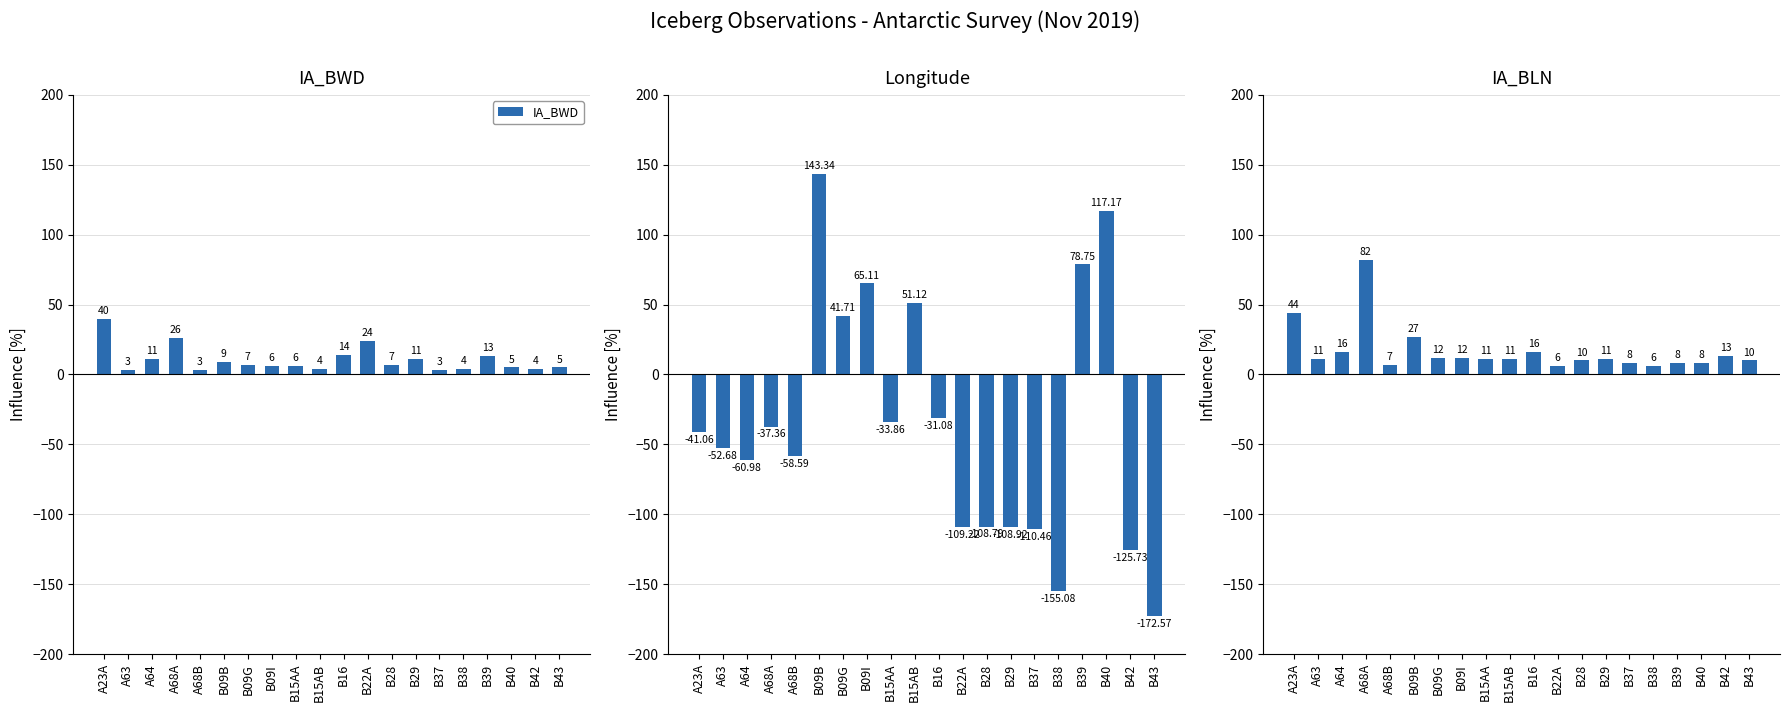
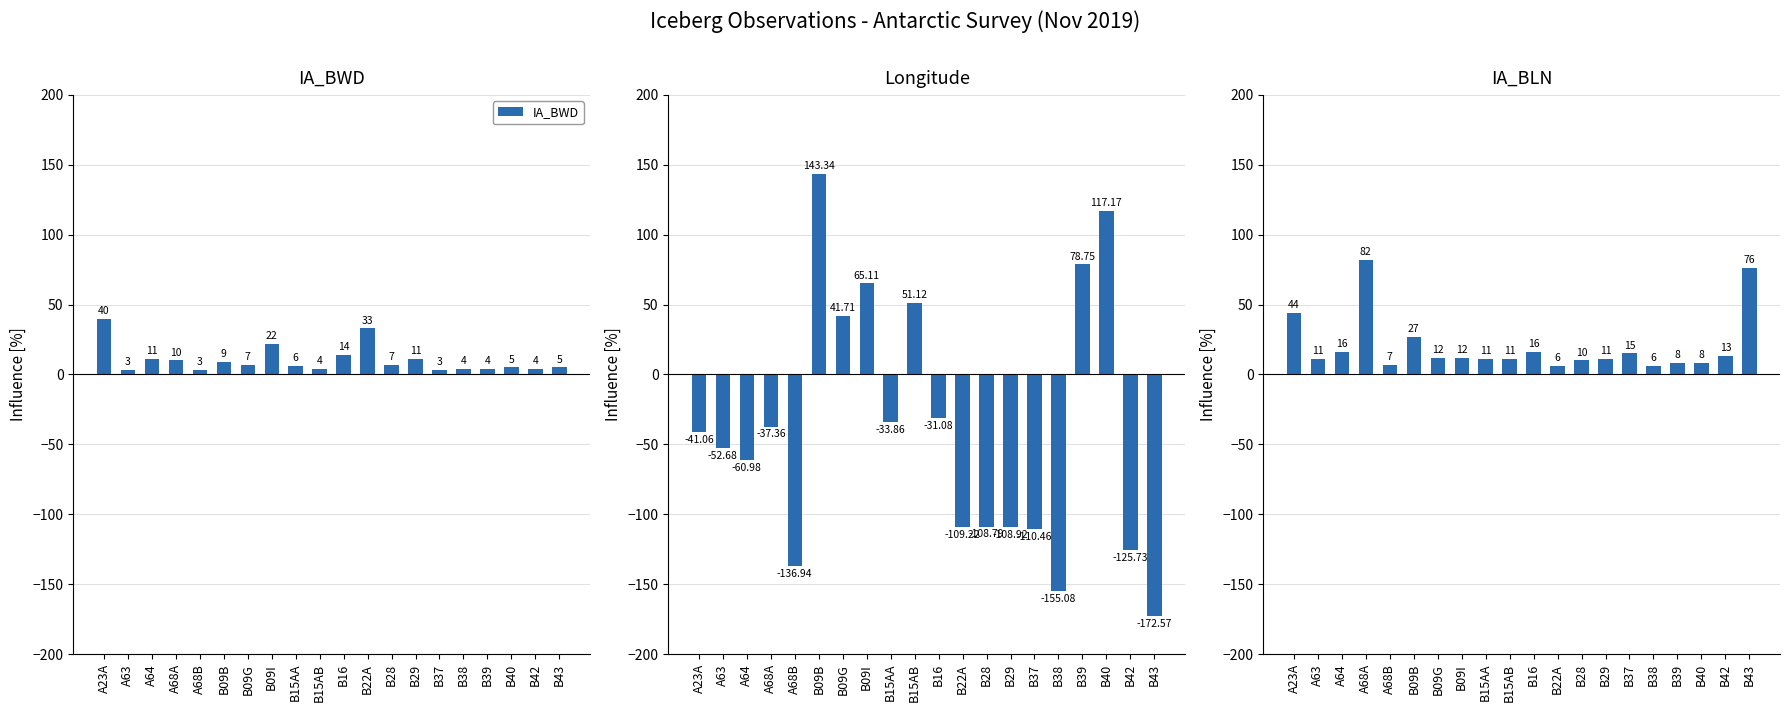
  {
    "IA_BWD": {
      "A23A": 40,
      "A63": 3,
      "A64": 11,
-     "A68A": 26,
+     "A68A": 10,
      "A68B": 3,
      "B09B": 9,
      "B09G": 7,
-     "B09I": 6,
+     "B09I": 22,
      "B15AA": 6,
      "B15AB": 4,
      "B16": 14,
-     "B22A": 24,
+     "B22A": 33,
      "B28": 7,
      "B29": 11,
      "B37": 3,
      "B38": 4,
-     "B39": 13,
+     "B39": 4,
      "B40": 5,
      "B42": 4,
      "B43": 5
    },
    "Longitude": {
      "A23A": -41.06,
      "A63": -52.68,
      "A64": -60.98,
      "A68A": -37.36,
-     "A68B": -58.59,
+     "A68B": -136.94,
      "B09B": 143.34,
      "B09G": 41.71,
      "B09I": 65.11,
      "B15AA": -33.86,
      "B15AB": 51.12,
      "B16": -31.08,
      "B38": -155.08,
      "B39": 78.75,
      "B40": 117.17,
      "B42": -125.73,
      "B43": -172.57
    },
    "IA_BLN": {
      "A23A": 44,
      "A63": 11,
      "A64": 16,
      "A68A": 82,
      "A68B": 7,
      "B09B": 27,
      "B09G": 12,
      "B09I": 12,
      "B15AA": 11,
      "B15AB": 11,
      "B16": 16,
      "B22A": 6,
      "B28": 10,
      "B29": 11,
-     "B37": 8,
+     "B37": 15,
      "B38": 6,
      "B39": 8,
      "B40": 8,
      "B42": 13,
-     "B43": 10
+     "B43": 76
    }
  }
